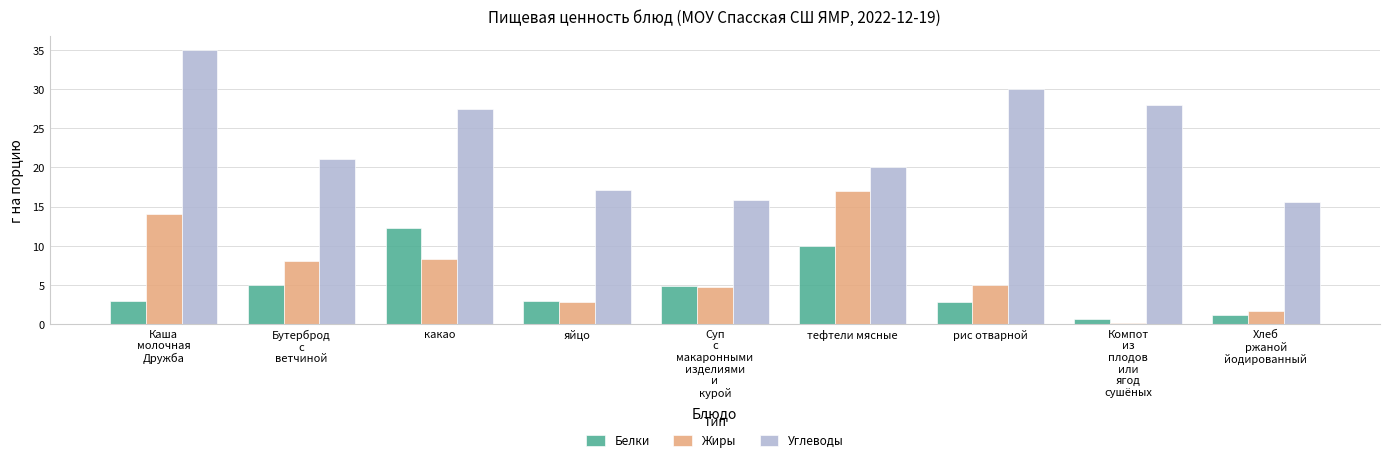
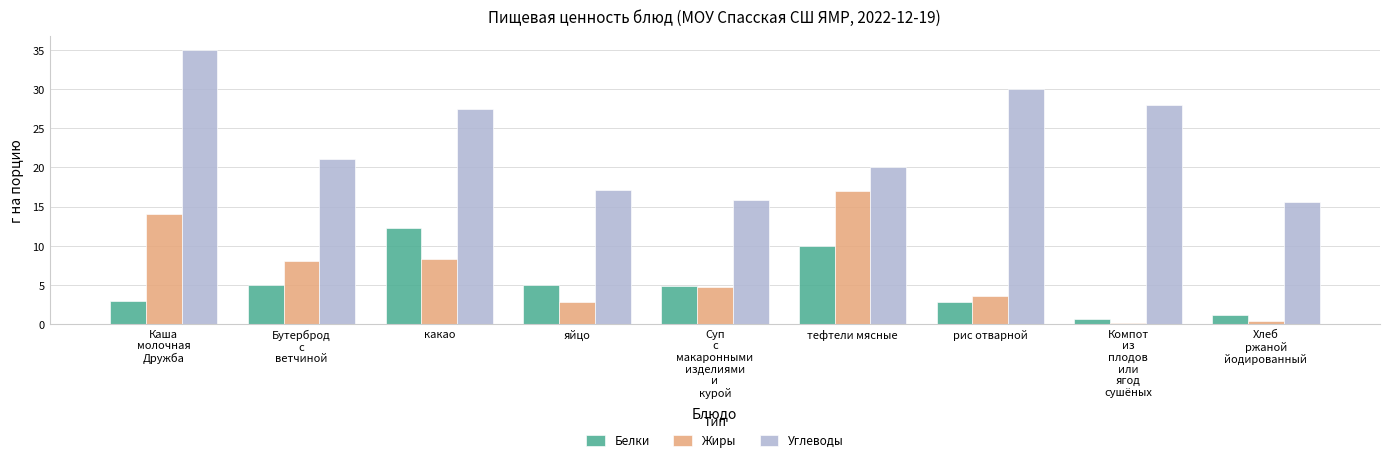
  {
    "Белки": {
      "Каша молочная Дружба": 3,
      "Бутерброд с ветчиной": 5,
      "какао": 12,
-     "яйцо": 3,
+     "яйцо": 5,
      "Суп с макаронными изделиями и курой": 5,
      "тефтели мясные": 10,
      "рис отварной": 3,
      "Компот из плодов или ягод сушёных": 1,
      "Хлеб ржаной йодированный": 1
    },
    "Жиры": {
      "Каша молочная Дружба": 14,
      "Бутерброд с ветчиной": 8,
      "какао": 8,
      "яйцо": 3,
      "Суп с макаронными изделиями и курой": 5,
      "тефтели мясные": 17,
-     "рис отварной": 5,
-     "Хлеб ржаной йодированный": 2
+     "рис отварной": 4,
+     "Хлеб ржаной йодированный": 0
    },
    "Углеводы": {
      "Каша молочная Дружба": 35,
      "Бутерброд с ветчиной": 21,
      "какао": 28,
      "яйцо": 17,
      "Суп с макаронными изделиями и курой": 16,
      "тефтели мясные": 20,
      "рис отварной": 30,
      "Компот из плодов или ягод сушёных": 28,
      "Хлеб ржаной йодированный": 16
    }
  }
